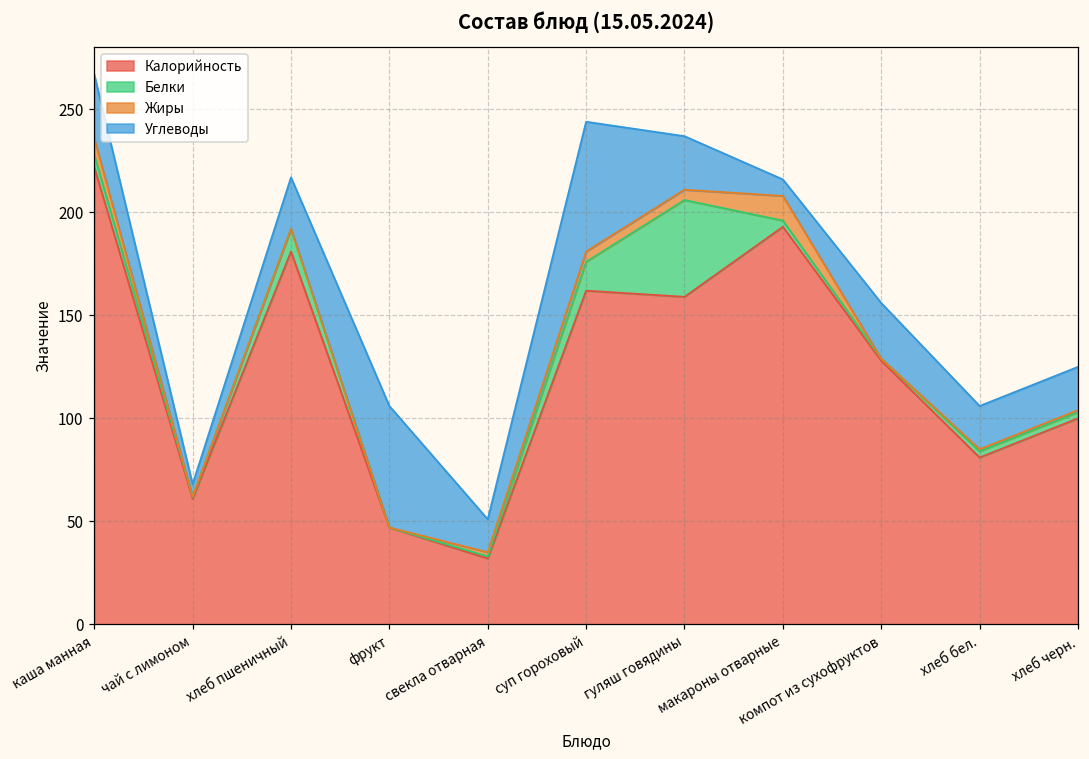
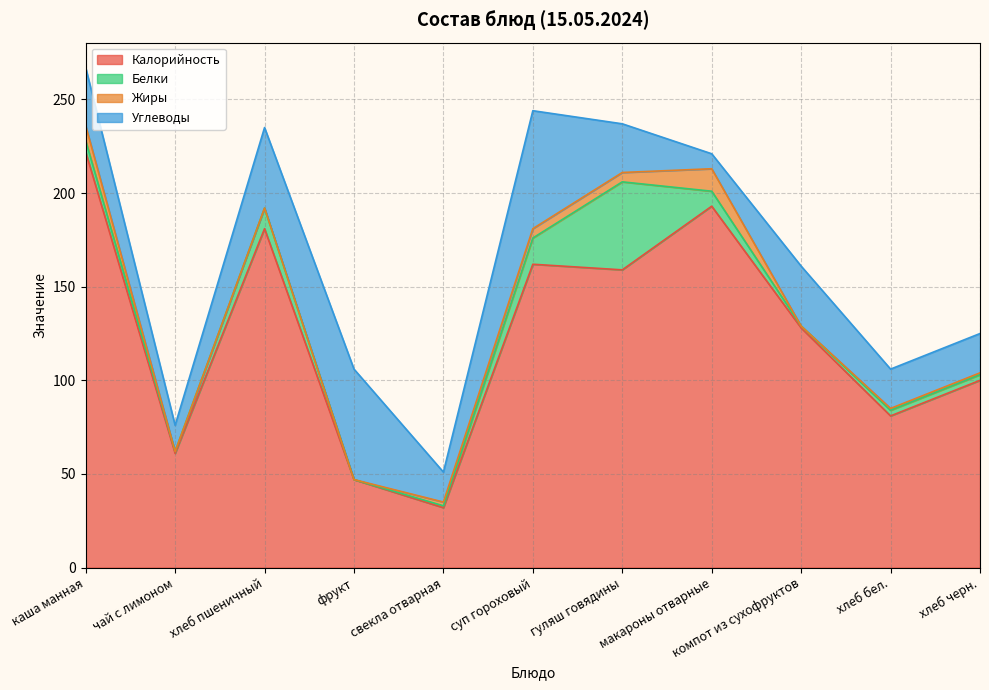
  {
    "Белки": {
      "каша манная": 6,
      "суп гороховый": 14,
      "гуляш говядины": 47,
-     "макароны отварные": 3
+     "макароны отварные": 8
    },
    "Углеводы": {
      "каша манная": 31,
-     "чай с лимоном": 6,
-     "хлеб пшеничный": 25,
+     "чай с лимоном": 14,
+     "хлеб пшеничный": 43,
      "фрукт": 59,
      "свекла отварная": 16,
      "суп гороховый": 63,
      "гуляш говядины": 26,
      "макароны отварные": 8,
-     "компот из сухофруктов": 27,
+     "компот из сухофруктов": 32,
      "хлеб бел.": 21,
      "хлеб черн.": 21
    }
  }
